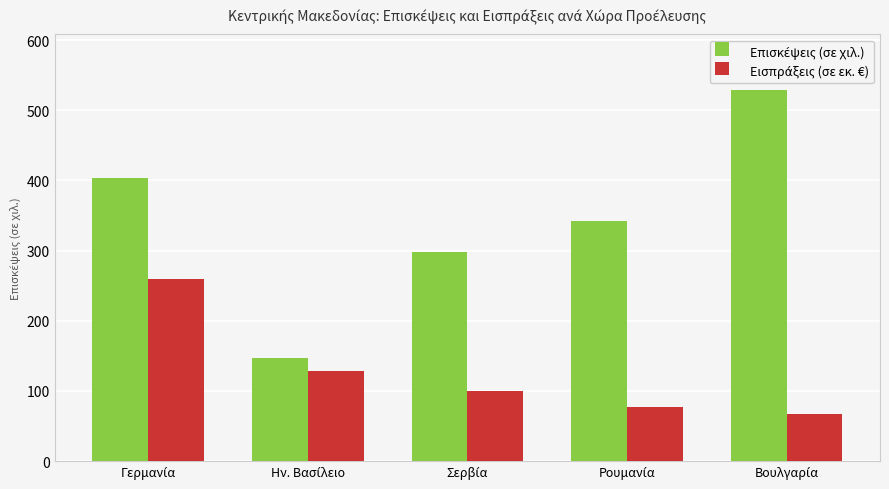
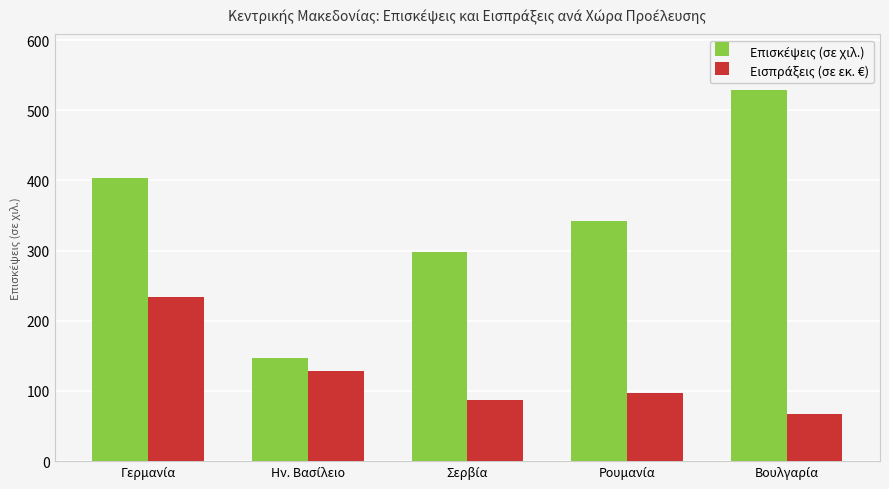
  {
    "Επισκέψεις (σε χιλ.)": {
      "Γερμανία": 400,
      "Ην. Βασίλειο": 150,
      "Σερβία": 300,
      "Ρουμανία": 340,
      "Βουλγαρία": 530
    },
    "Εισπράξεις (σε εκ. €)": {
-     "Γερμανία": 260,
+     "Γερμανία": 230,
      "Ην. Βασίλειο": 130,
-     "Σερβία": 100,
-     "Ρουμανία": 80,
+     "Σερβία": 90,
+     "Ρουμανία": 100,
      "Βουλγαρία": 70
    }
  }
